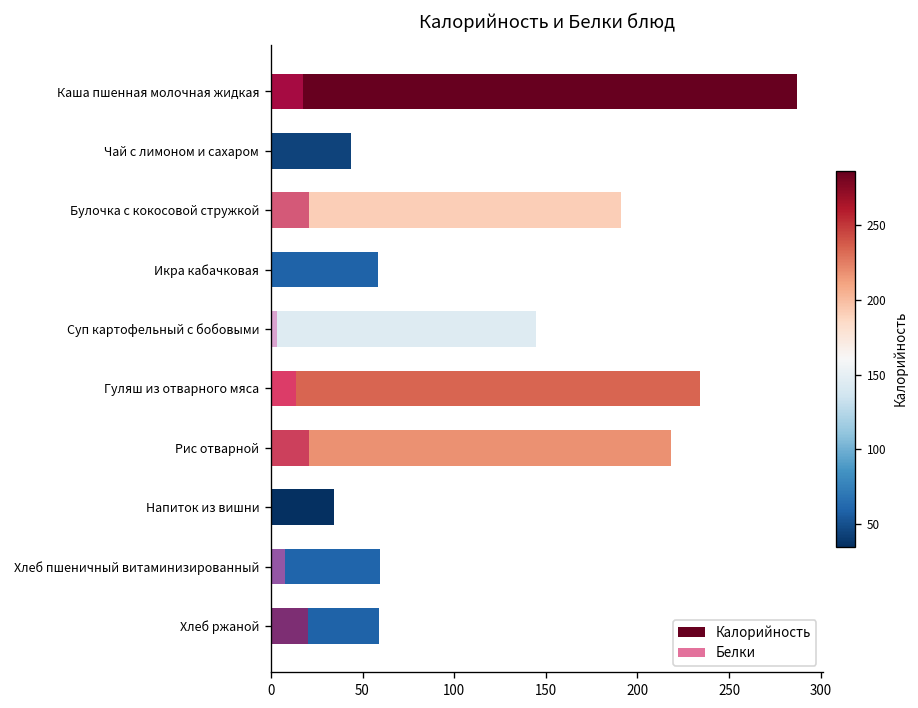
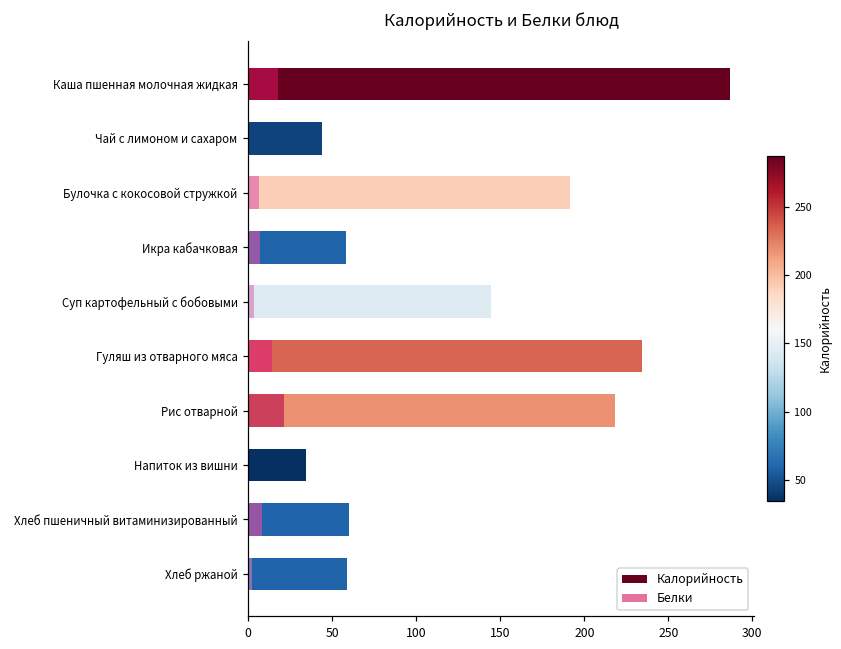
  {
    "Калорийность": {
      "Каша пшенная молочная жидкая": 287,
      "Чай с лимоном и сахаром": 44,
      "Булочка с кокосовой стружкой": 191,
      "Икра кабачковая": 58,
      "Суп картофельный с бобовыми": 145,
      "Гуляш из отварного мяса": 234,
      "Рис отварной": 218,
      "Напиток из вишни": 34,
      "Хлеб пшеничный витаминизированный": 60,
      "Хлеб ржаной": 59
    },
    "Белки": {
-     "Булочка с кокосовой стружкой": 21,
-     "Икра кабачковая": 1,
-     "Хлеб ржаной": 20
+     "Булочка с кокосовой стружкой": 7,
+     "Икра кабачковая": 7,
+     "Хлеб ржаной": 2
    }
  }
